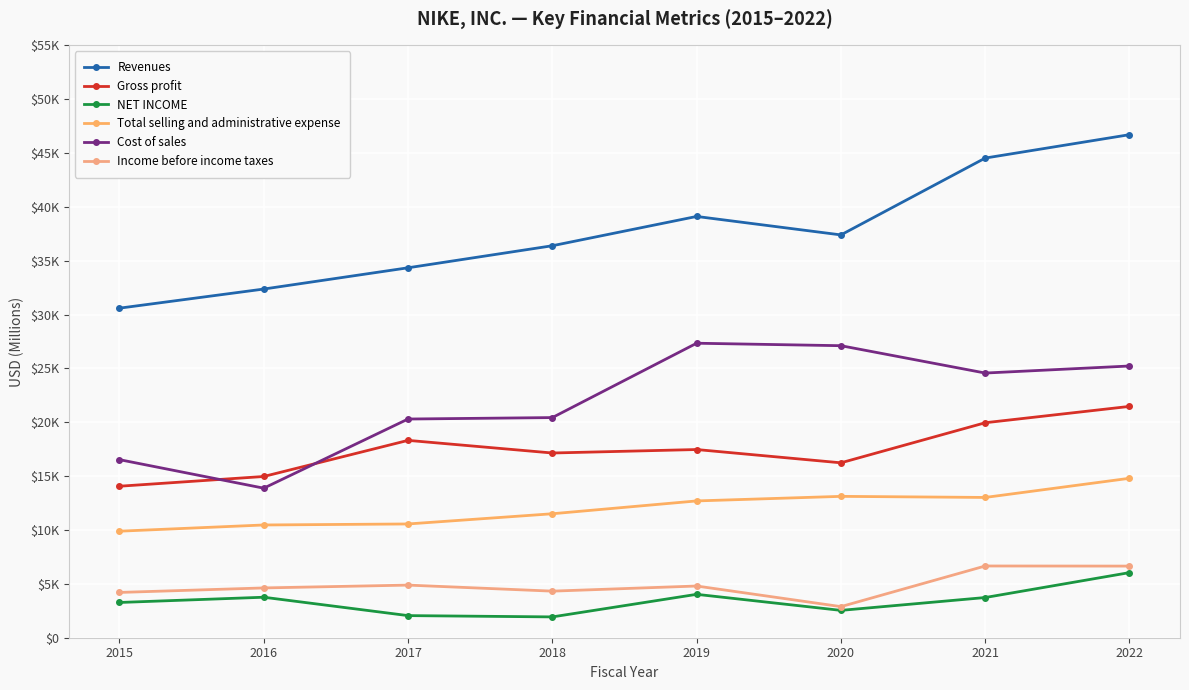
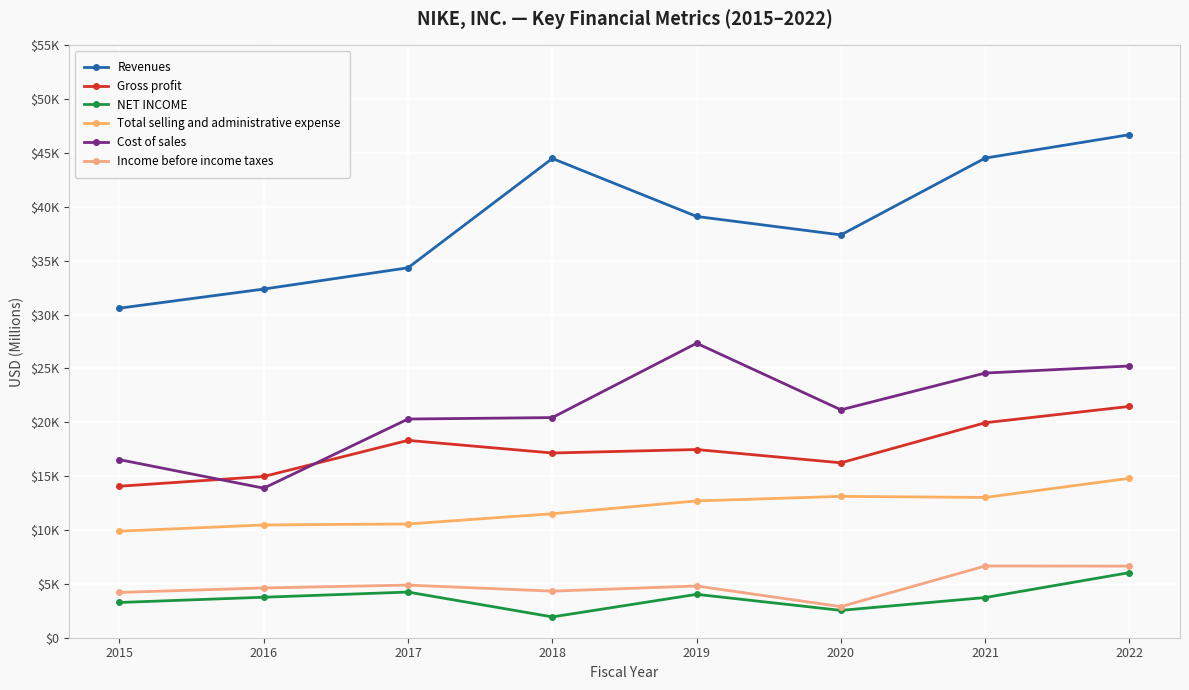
  {
    "Revenues": {
      "2015": "$30600",
      "2016": "$32400",
      "2017": "$34400",
-     "2018": "$36400",
+     "2018": "$44500",
      "2019": "$39100",
      "2020": "$37400",
      "2021": "$44500",
      "2022": "$46700"
    },
    "Gross profit": {
      "2015": "$14100",
      "2016": "$15000",
      "2017": "$18300",
      "2018": "$17200",
      "2019": "$17500",
      "2020": "$16200",
      "2021": "$20000",
      "2022": "$21500"
    },
    "NET INCOME": {
      "2015": "$3300",
      "2016": "$3800",
-     "2017": "$2100",
+     "2017": "$4200",
      "2018": "$1900",
      "2019": "$4000",
      "2020": "$2500",
      "2021": "$3700",
      "2022": "$6000"
    },
    "Cost of sales": {
      "2015": "$16500",
      "2016": "$13900",
      "2017": "$20300",
      "2018": "$20400",
      "2019": "$27300",
-     "2020": "$27100",
+     "2020": "$21200",
      "2021": "$24600",
      "2022": "$25200"
    }
  }
